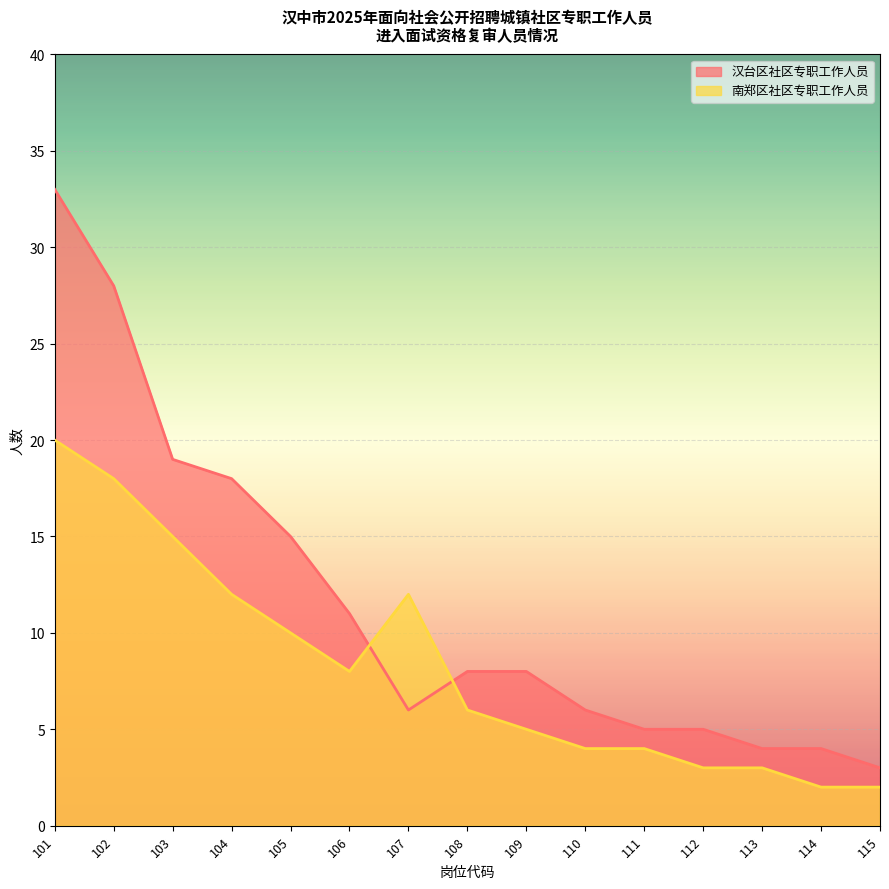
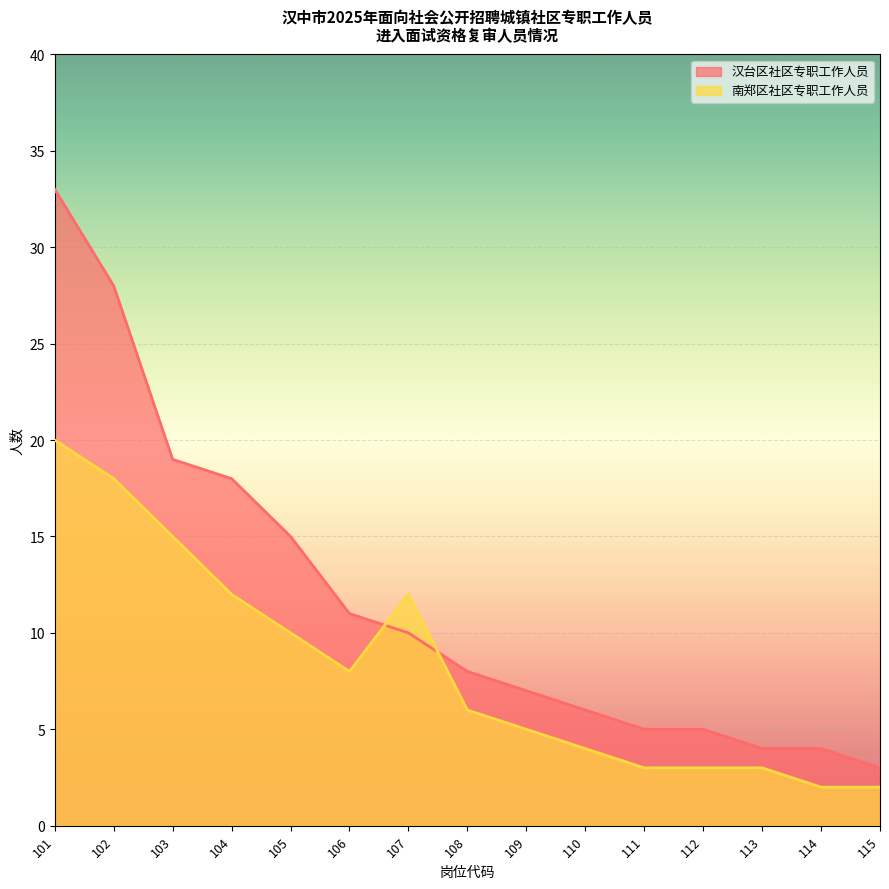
  {
    "汉台区社区专职工作人员": {
      "101": 33,
      "102": 28,
      "103": 19,
      "104": 18,
      "105": 15,
      "106": 11,
-     "107": 6,
+     "107": 10,
      "108": 8,
-     "109": 8,
+     "109": 7,
      "110": 6,
      "111": 5,
      "112": 5,
      "113": 4,
      "114": 4,
      "115": 3
    },
    "南郑区社区专职工作人员": {
      "101": 20,
      "102": 18,
      "103": 15,
      "104": 12,
      "105": 10,
      "106": 8,
      "107": 12,
      "108": 6,
      "109": 5,
      "110": 4,
-     "111": 4,
+     "111": 3,
      "112": 3,
      "113": 3,
      "114": 2,
      "115": 2
    }
  }
